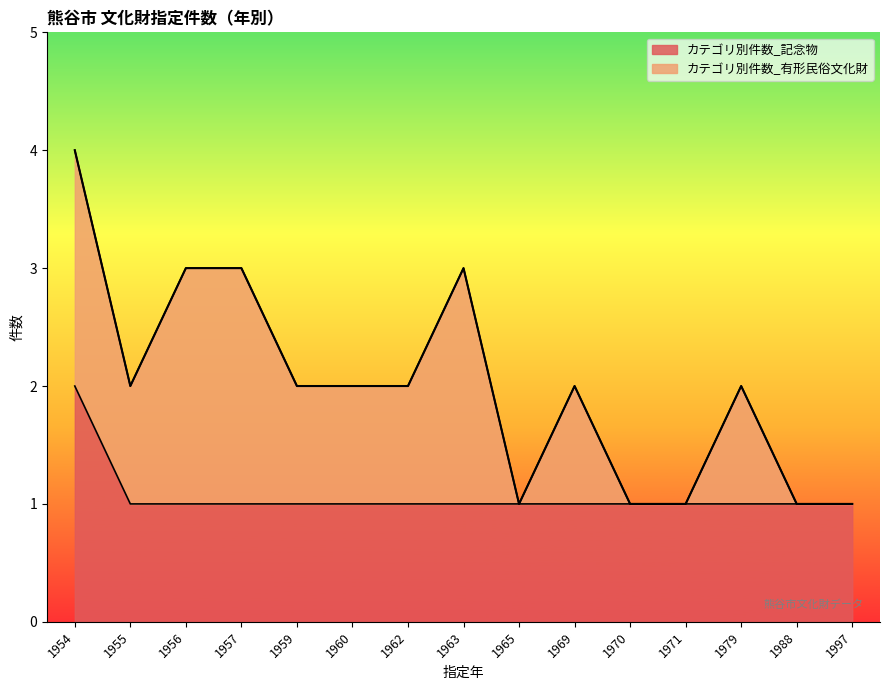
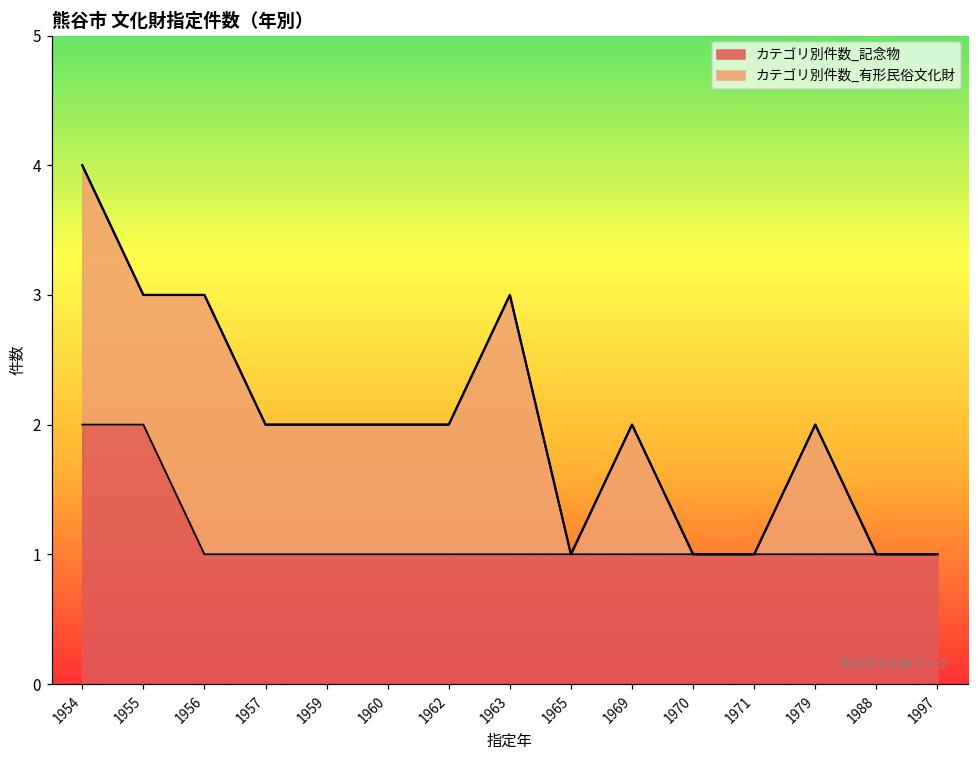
  {
    "カテゴリ別件数_記念物": {
      "1954": 2,
-     "1955": 1,
+     "1955": 2,
      "1956": 1,
      "1957": 1,
      "1959": 1,
      "1960": 1,
      "1962": 1,
      "1963": 1,
      "1969": 1,
      "1979": 1
    },
    "カテゴリ別件数_有形民俗文化財": {
      "1954": 2,
      "1955": 1,
      "1956": 2,
-     "1957": 2,
+     "1957": 1,
      "1959": 1,
      "1960": 1,
      "1962": 1,
      "1963": 2,
      "1969": 1,
      "1979": 1
    }
  }
